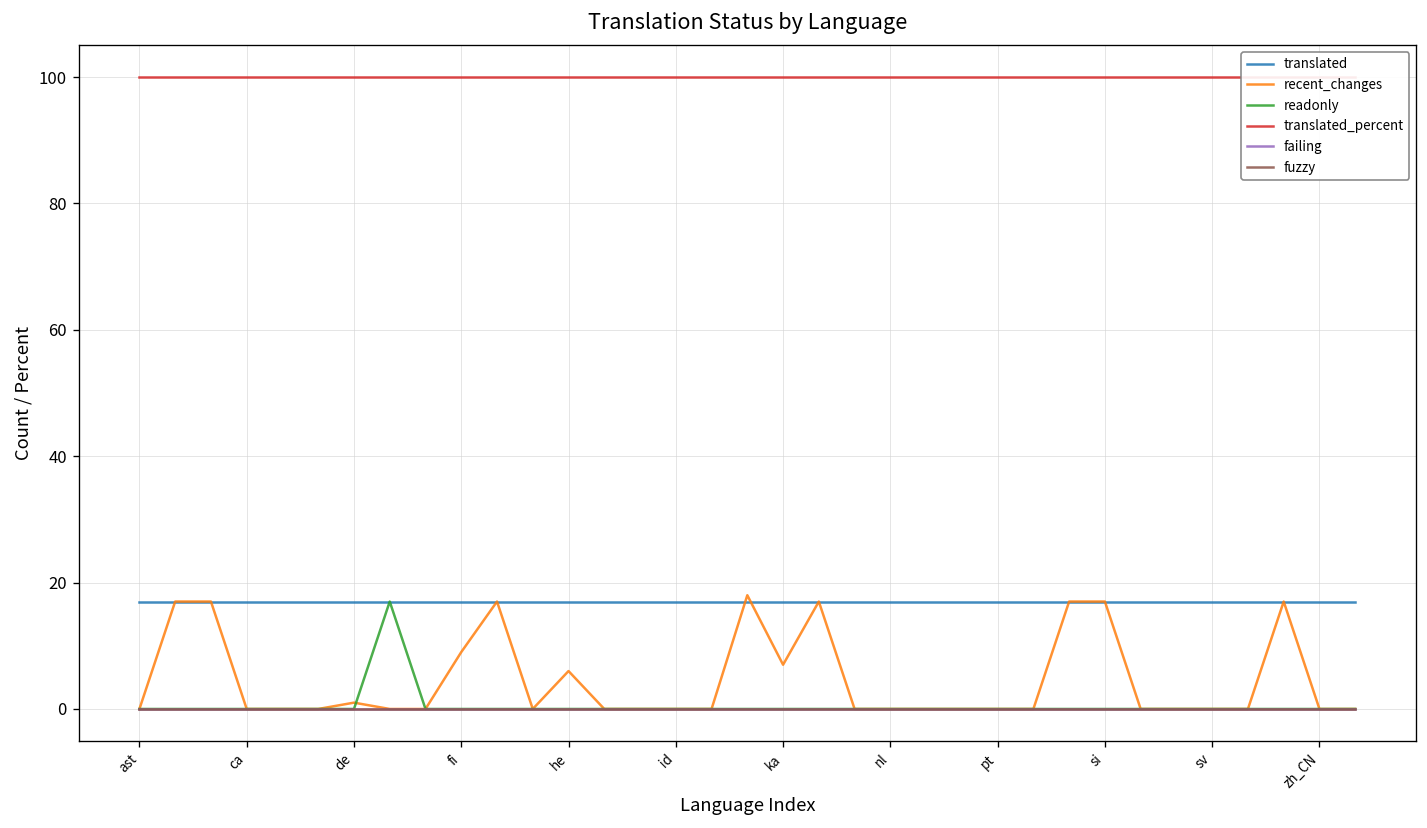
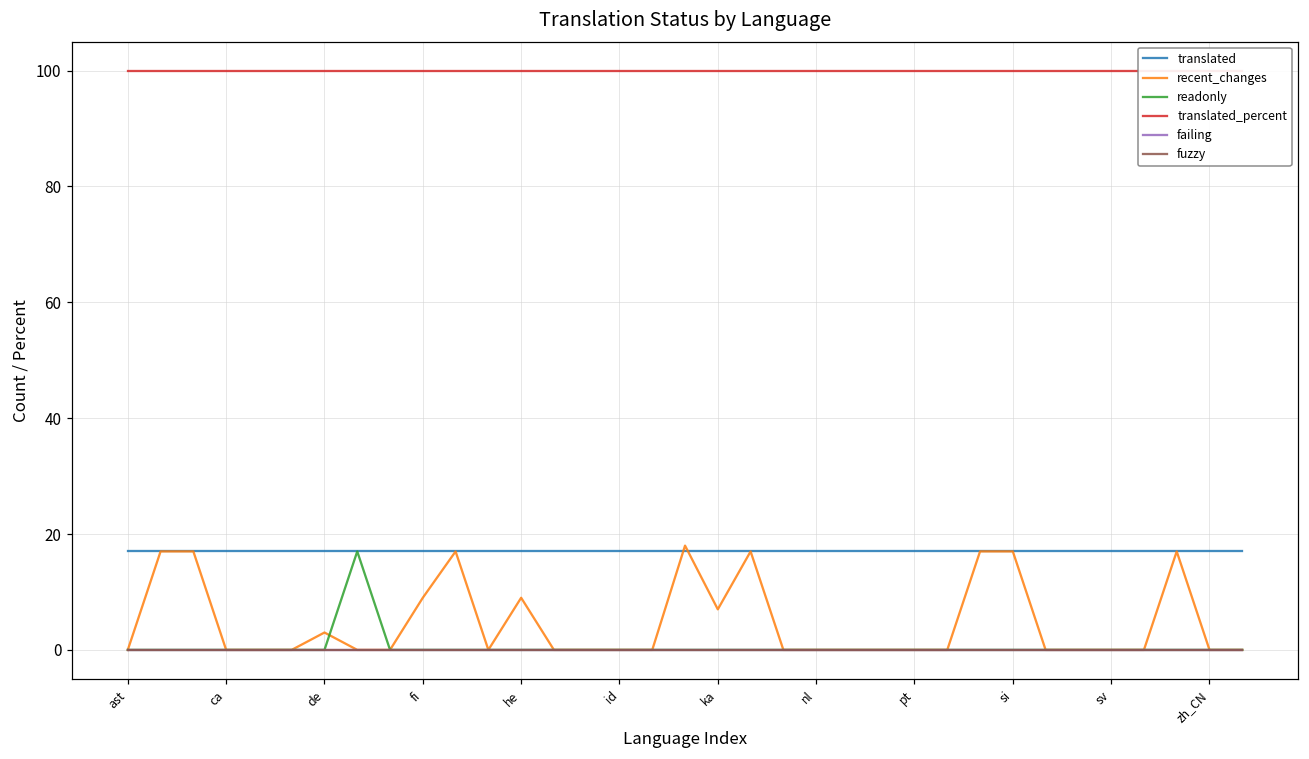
  {
    "translated": {
      "ast": 17,
      "ca": 17,
      "de": 17,
      "fi": 17,
      "he": 17,
      "id": 17,
      "ka": 17,
      "nl": 17,
      "pt": 17,
      "sv": 17,
      "zh_CN": 17
    },
    "recent_changes": {
-     "de": 1,
+     "de": 3,
      "fi": 9,
-     "he": 6,
+     "he": 9,
      "ka": 7
    },
    "translated_percent": {
      "ast": 100,
      "ca": 100,
      "de": 100,
      "fi": 100,
      "he": 100,
      "id": 100,
      "ka": 100,
      "nl": 100,
      "pt": 100,
      "si": 100,
      "sv": 100
    }
  }
